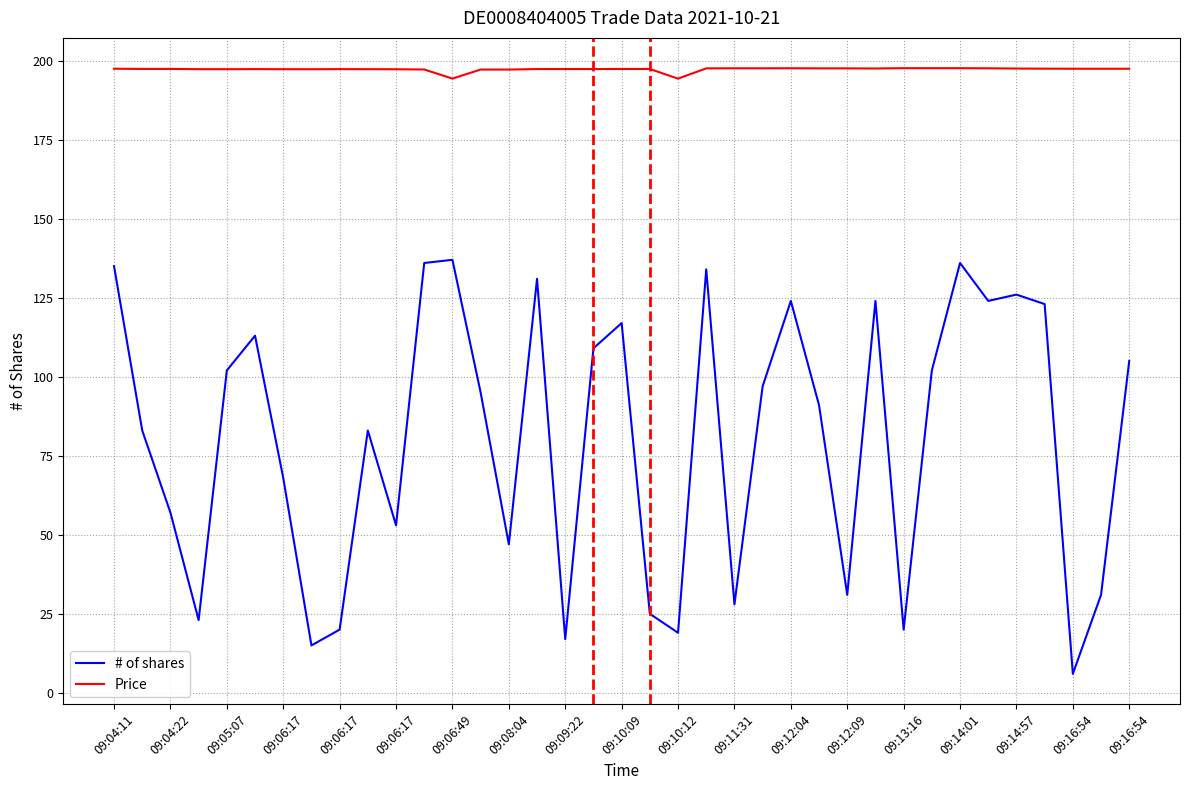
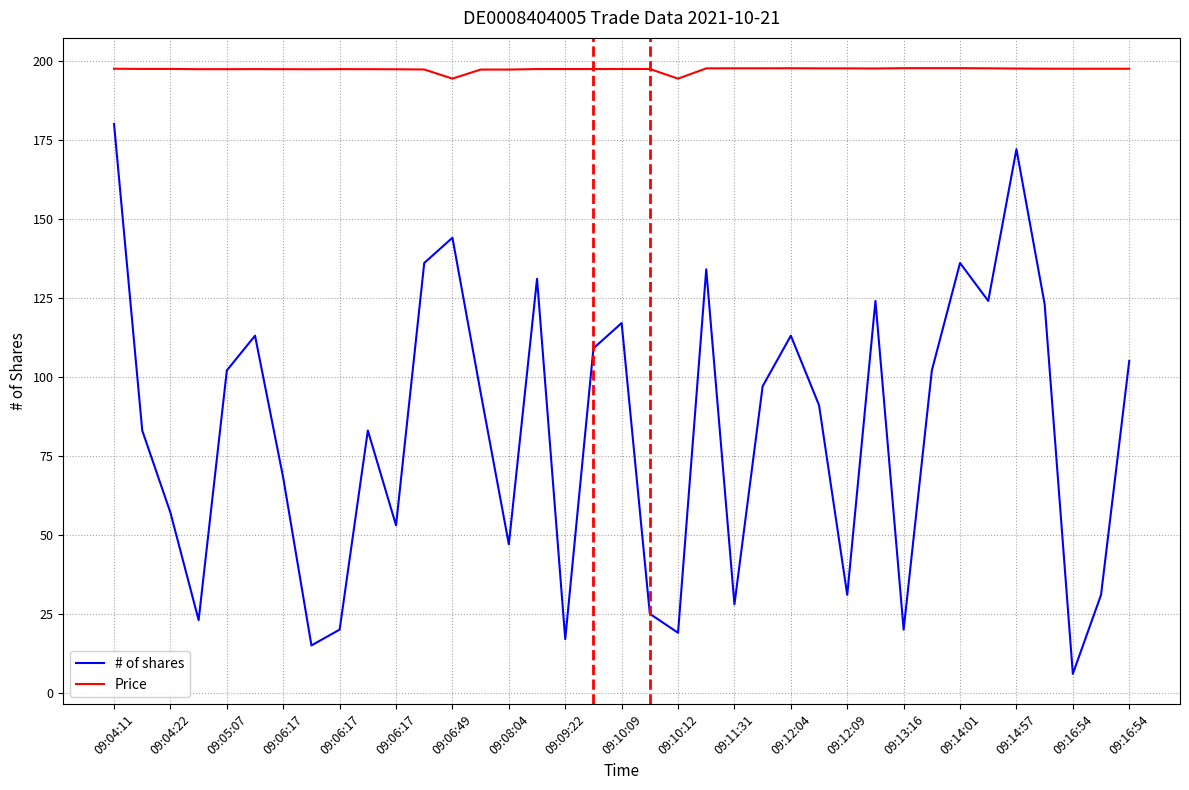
  {
    "# of shares": {
-     "09:04:11": 135,
-     "09:06:49": 137,
+     "09:04:11": 180,
+     "09:06:49": 144,
      "09:10:12": 19,
-     "09:12:04": 124,
+     "09:12:04": 113,
      "09:14:01": 136,
-     "09:14:57": 126
+     "09:14:57": 172
    },
    "Price": {
      "09:04:11": 197,
      "09:06:49": 194,
      "09:10:12": 194,
      "09:12:04": 198,
      "09:14:01": 198,
      "09:14:57": 198
    }
  }
